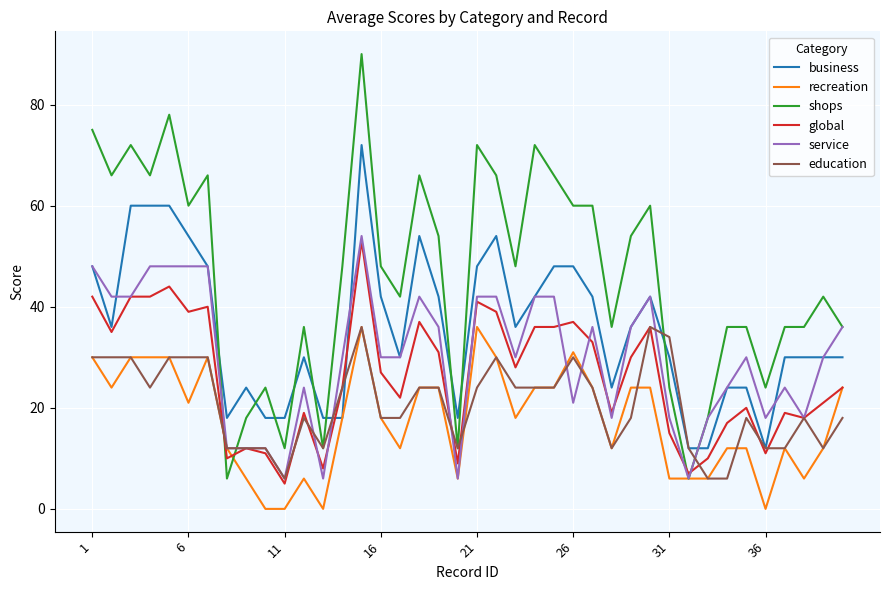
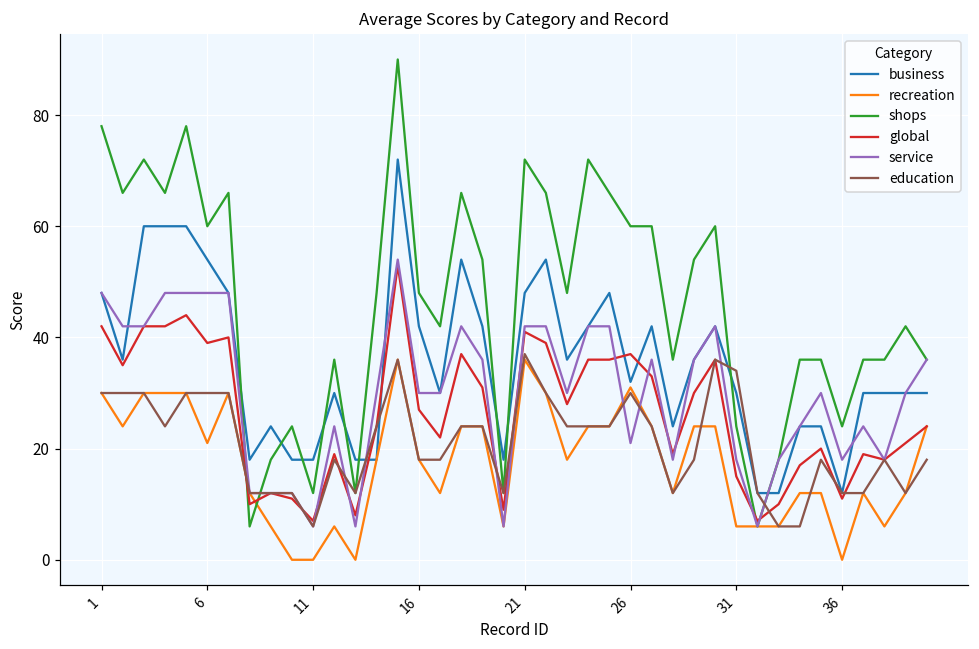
  {
    "business": {
      "6": 54,
      "11": 18,
      "16": 42,
      "21": 48,
-     "26": 48,
+     "26": 32,
      "31": 30
    },
    "recreation": {
      "6": 21,
      "11": 0,
      "21": 36,
      "26": 31,
      "31": 6,
      "36": 0
    },
    "shops": {
-     "1": 75,
+     "1": 78,
      "6": 60,
      "11": 12,
      "16": 48,
      "21": 72,
      "26": 60,
      "31": 24,
      "36": 24
    },
    "global": {
      "1": 42,
      "6": 39,
-     "11": 5,
+     "11": 7,
      "16": 27,
      "21": 41,
      "26": 37,
      "31": 15,
      "36": 11
    },
    "service": {
      "6": 48,
      "16": 30,
      "21": 42,
      "26": 21,
      "31": 18,
      "36": 18
    },
    "education": {
      "6": 30,
-     "21": 24,
+     "21": 37,
      "26": 30,
      "31": 34
    }
  }
